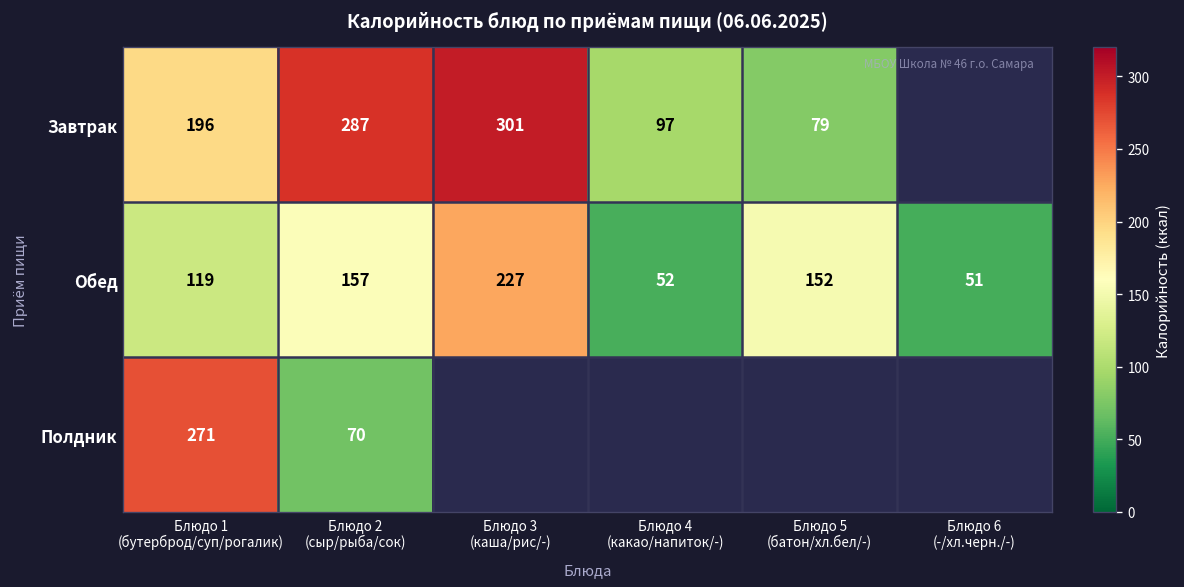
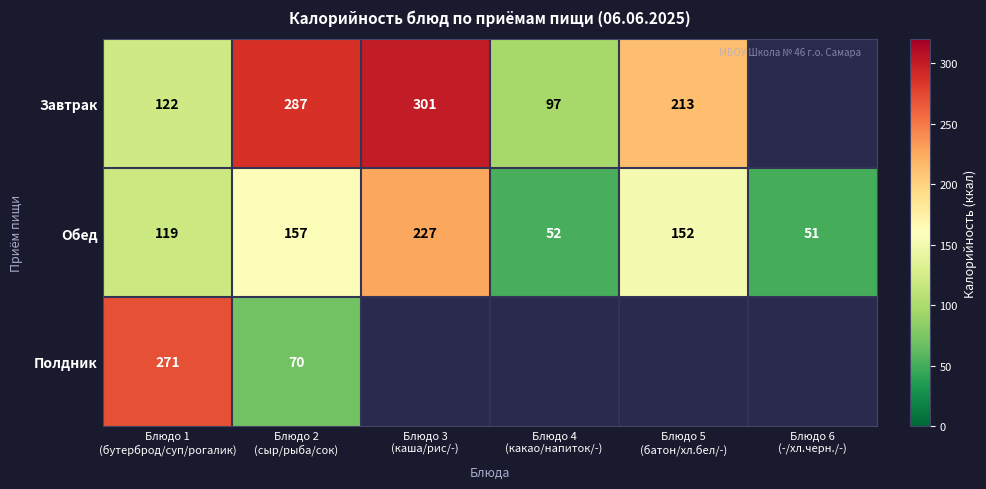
  {
    "Завтрак": {
-     "Блюдо 1 (бутерброд/суп/рогалик)": 196,
+     "Блюдо 1 (бутерброд/суп/рогалик)": 122,
      "Блюдо 2 (сыр/рыба/сок)": 287,
      "Блюдо 3 (каша/рис/-)": 301,
      "Блюдо 4 (какао/напиток/-)": 97,
-     "Блюдо 5 (батон/хл.бел/-)": 79
+     "Блюдо 5 (батон/хл.бел/-)": 213
    },
    "Обед": {
      "Блюдо 1 (бутерброд/суп/рогалик)": 119,
      "Блюдо 2 (сыр/рыба/сок)": 157,
      "Блюдо 3 (каша/рис/-)": 227,
      "Блюдо 4 (какао/напиток/-)": 52,
      "Блюдо 5 (батон/хл.бел/-)": 152,
      "Блюдо 6 (-/хл.черн./-)": 51
    },
    "Полдник": {
      "Блюдо 1 (бутерброд/суп/рогалик)": 271,
      "Блюдо 2 (сыр/рыба/сок)": 70
    }
  }
